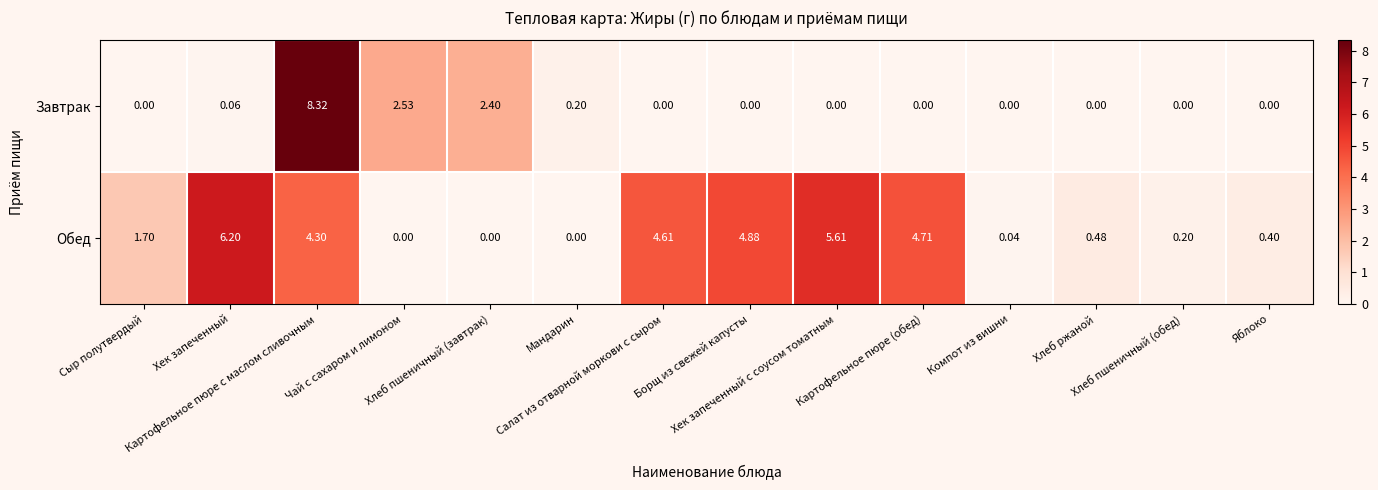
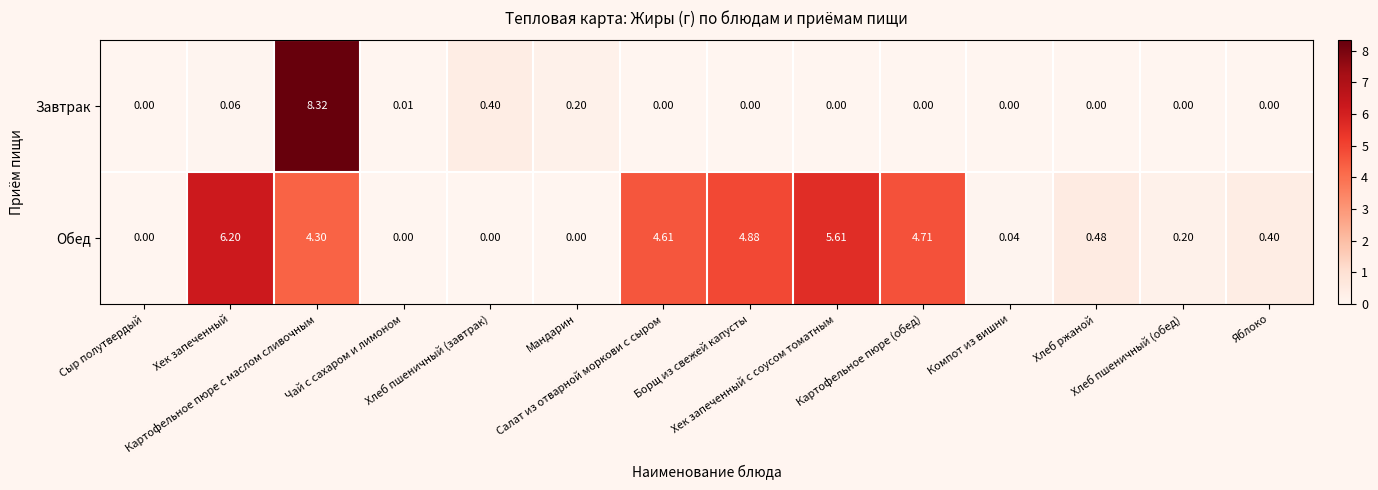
  {
    "Завтрак": {
      "Сыр полутвердый": 0.00,
      "Хек запеченный": 0.06,
      "Картофельное пюре с маслом сливочным": 8.32,
-     "Чай с сахаром и лимоном": 2.53,
-     "Хлеб пшеничный (завтрак)": 2.40,
+     "Чай с сахаром и лимоном": 0.01,
+     "Хлеб пшеничный (завтрак)": 0.40,
      "Мандарин": 0.20,
      "Салат из отварной моркови с сыром": 0.00,
      "Борщ из свежей капусты": 0.00,
      "Хек запеченный с соусом томатным": 0.00,
      "Картофельное пюре (обед)": 0.00,
      "Компот из вишни": 0.00,
      "Хлеб ржаной": 0.00,
      "Хлеб пшеничный (обед)": 0.00,
      "Яблоко": 0.00
    },
    "Обед": {
-     "Сыр полутвердый": 1.70,
+     "Сыр полутвердый": 0.00,
      "Хек запеченный": 6.20,
      "Картофельное пюре с маслом сливочным": 4.30,
      "Чай с сахаром и лимоном": 0.00,
      "Хлеб пшеничный (завтрак)": 0.00,
      "Мандарин": 0.00,
      "Салат из отварной моркови с сыром": 4.61,
      "Борщ из свежей капусты": 4.88,
      "Хек запеченный с соусом томатным": 5.61,
      "Картофельное пюре (обед)": 4.71,
      "Компот из вишни": 0.04,
      "Хлеб ржаной": 0.48,
      "Хлеб пшеничный (обед)": 0.20,
      "Яблоко": 0.40
    }
  }
